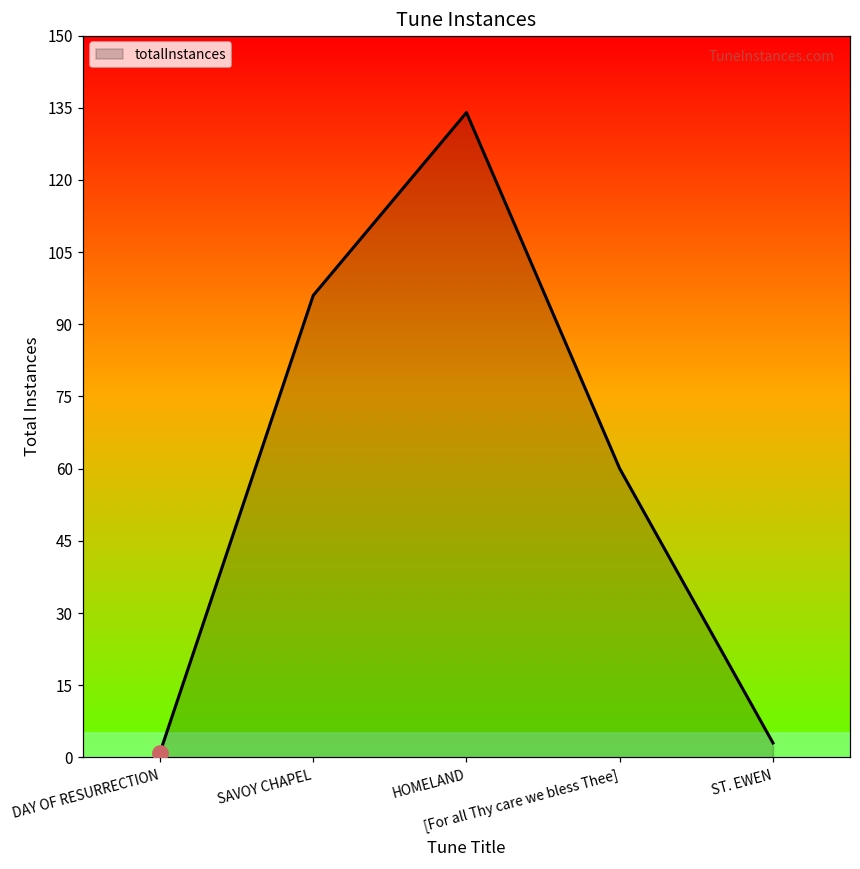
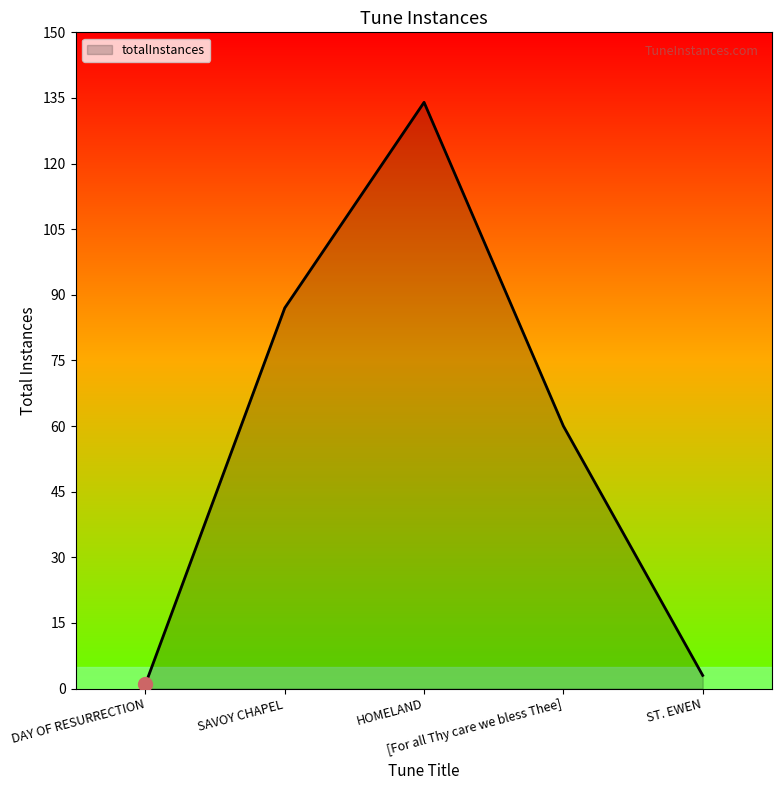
  {
    "totalInstances": {
-     "SAVOY CHAPEL": 96,
+     "SAVOY CHAPEL": 87,
      "HOMELAND": 134,
      "[For all Thy care we bless Thee]": 60
    }
  }
